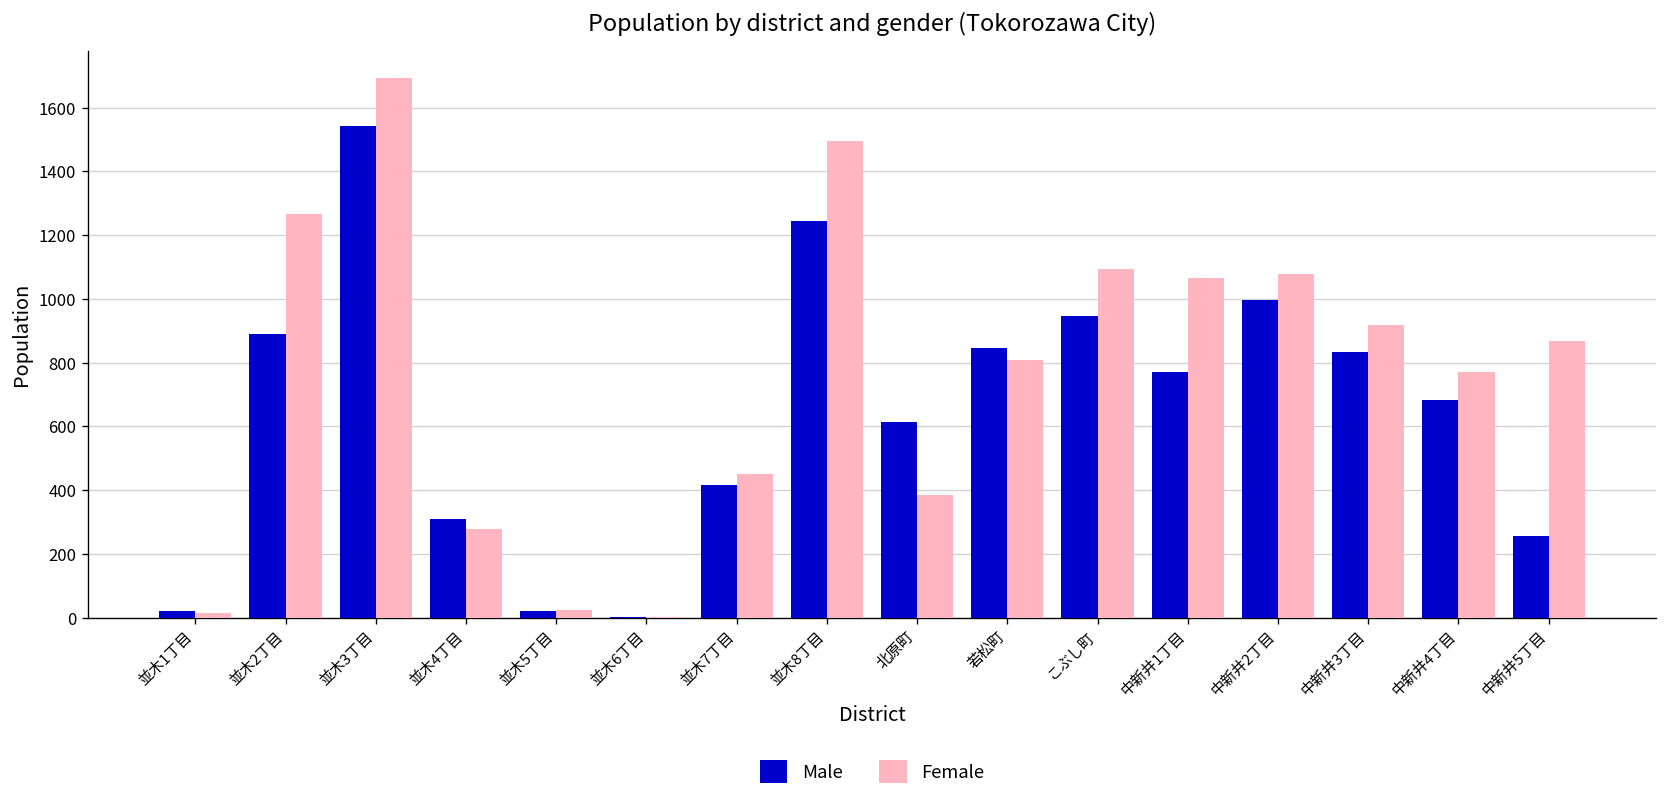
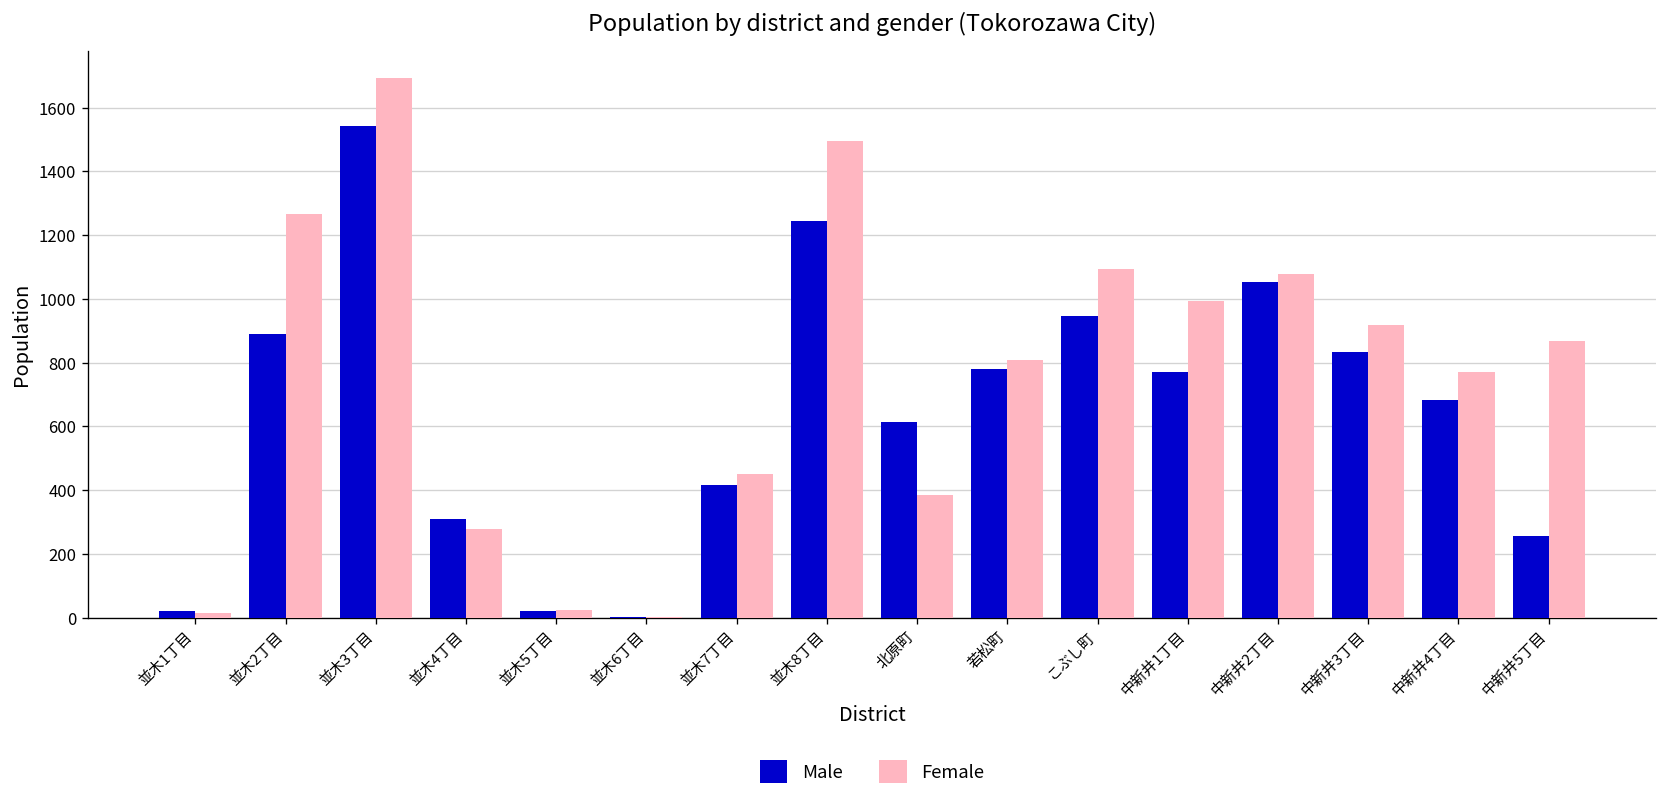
  {
    "Male": {
      "並木1丁目": 20,
      "並木2丁目": 890,
      "並木3丁目": 1540,
      "並木4丁目": 310,
      "並木5丁目": 20,
      "並木7丁目": 420,
      "並木8丁目": 1240,
      "北原町": 610,
-     "若松町": 850,
+     "若松町": 780,
      "こぶし町": 950,
      "中新井1丁目": 770,
-     "中新井2丁目": 1000,
+     "中新井2丁目": 1050,
      "中新井3丁目": 830,
      "中新井4丁目": 680,
      "中新井5丁目": 260
    },
    "Female": {
      "並木1丁目": 20,
      "並木2丁目": 1270,
      "並木3丁目": 1690,
      "並木4丁目": 280,
      "並木5丁目": 20,
      "並木7丁目": 450,
      "並木8丁目": 1500,
      "北原町": 380,
      "若松町": 810,
      "こぶし町": 1100,
-     "中新井1丁目": 1070,
+     "中新井1丁目": 990,
      "中新井2丁目": 1080,
      "中新井3丁目": 920,
      "中新井4丁目": 770,
      "中新井5丁目": 870
    }
  }
